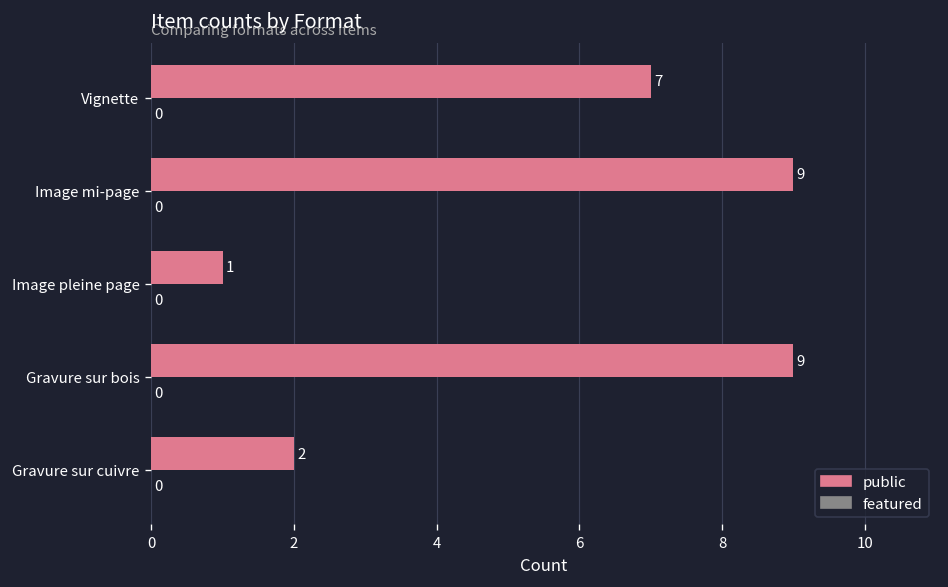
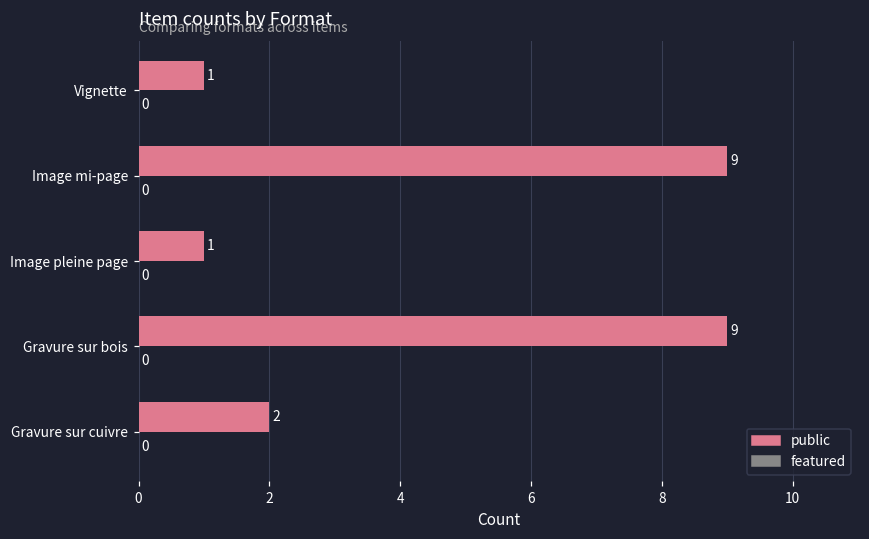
  {
    "public": {
-     "Vignette": 7,
+     "Vignette": 1,
      "Image mi-page": 9,
      "Image pleine page": 1,
      "Gravure sur bois": 9,
      "Gravure sur cuivre": 2
    },
    "featured": {
      "Vignette": 0,
      "Image mi-page": 0,
      "Image pleine page": 0,
      "Gravure sur bois": 0,
      "Gravure sur cuivre": 0
    }
  }
